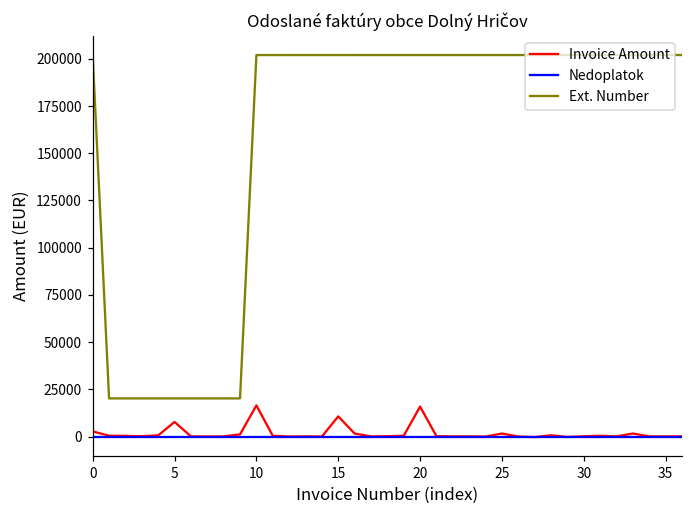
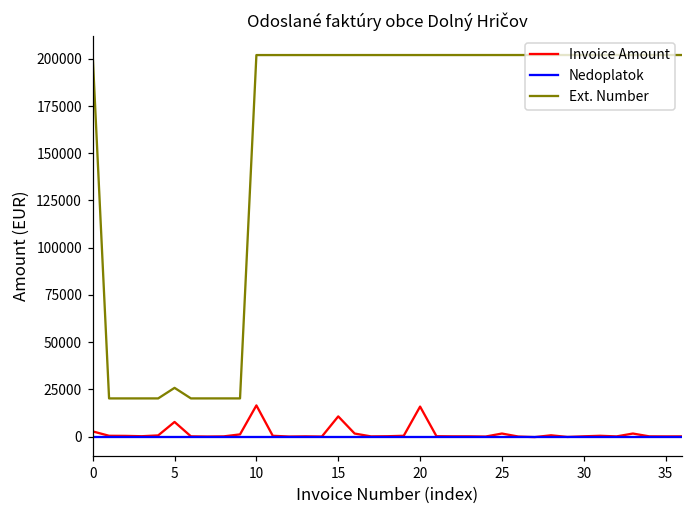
  {
    "Invoice Amount": {
      "0": 3000,
      "5": 8000,
      "10": 16000,
      "15": 11000,
      "20": 16000,
      "25": 2000
    },
    "Nedoplatok": {
      "0": 0,
      "5": 0,
      "10": 0,
      "15": 0,
      "20": 0,
      "25": 0
    },
    "Ext. Number": {
      "0": 202000,
-     "5": 20000,
+     "5": 26000,
      "10": 202000,
      "15": 202000,
      "20": 202000,
      "25": 202000
    }
  }
